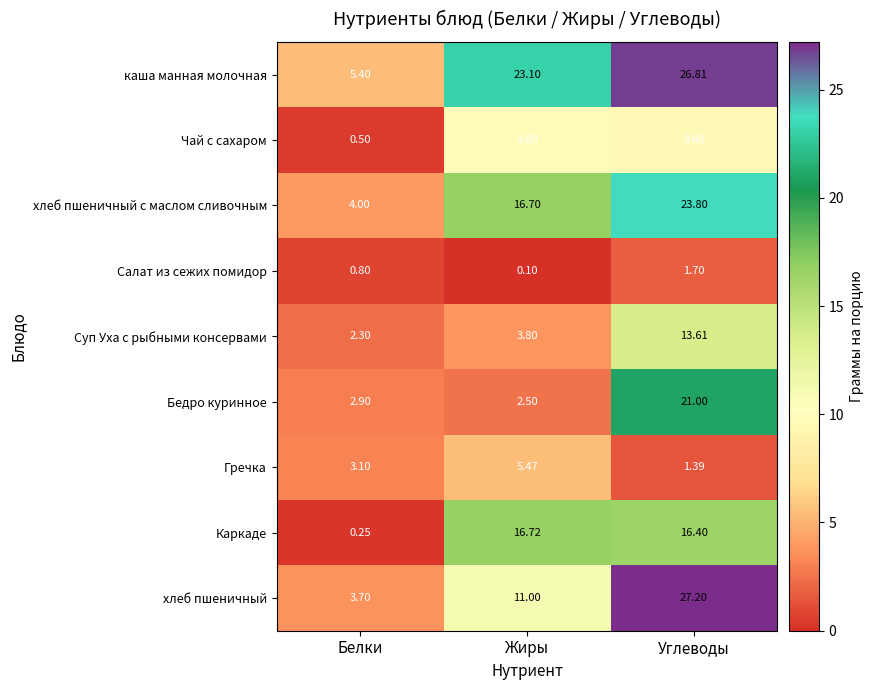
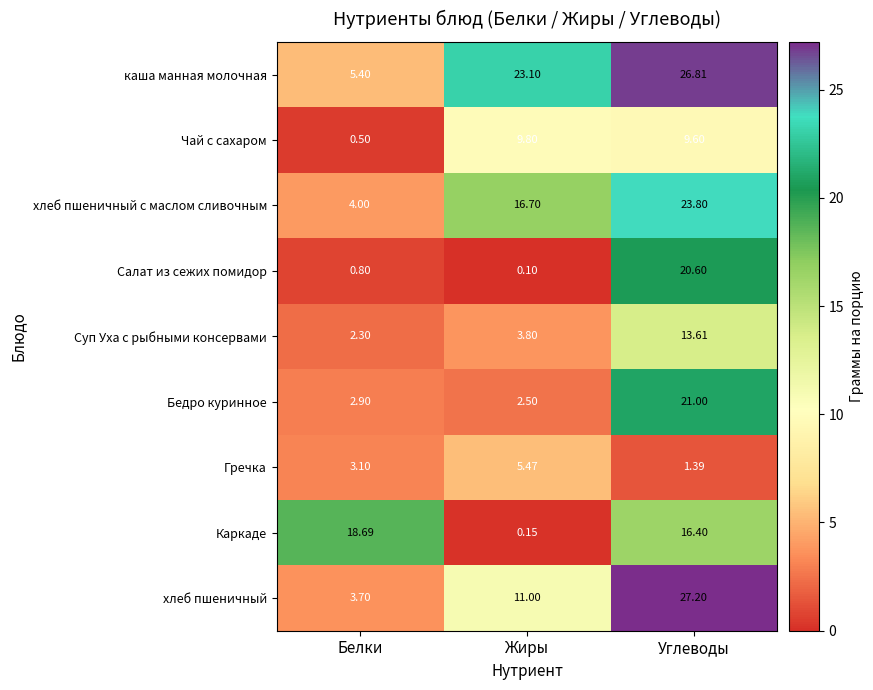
  {
    "каша манная молочная": {
      "Белки": 5.40,
      "Жиры": 23.10,
      "Углеводы": 26.81
    },
    "Чай с сахаром": {
      "Белки": 0.50,
      "Жиры": 9.80,
      "Углеводы": 9.60
    },
    "хлеб пшеничный с маслом сливочным": {
      "Белки": 4.00,
      "Жиры": 16.70,
      "Углеводы": 23.80
    },
    "Салат из сежих помидор": {
      "Белки": 0.80,
      "Жиры": 0.10,
-     "Углеводы": 1.70
+     "Углеводы": 20.60
    },
    "Суп Уха с рыбными консервами": {
      "Белки": 2.30,
      "Жиры": 3.80,
      "Углеводы": 13.61
    },
    "Бедро куринное": {
      "Белки": 2.90,
      "Жиры": 2.50,
      "Углеводы": 21.00
    },
    "Гречка": {
      "Белки": 3.10,
      "Жиры": 5.47,
      "Углеводы": 1.39
    },
    "Каркаде": {
-     "Белки": 0.25,
-     "Жиры": 16.72,
+     "Белки": 18.69,
+     "Жиры": 0.15,
      "Углеводы": 16.40
    },
    "хлеб пшеничный": {
      "Белки": 3.70,
      "Жиры": 11.00,
      "Углеводы": 27.20
    }
  }
